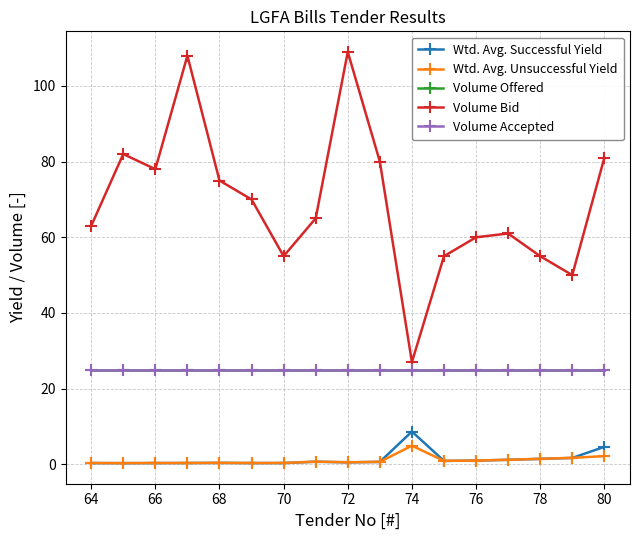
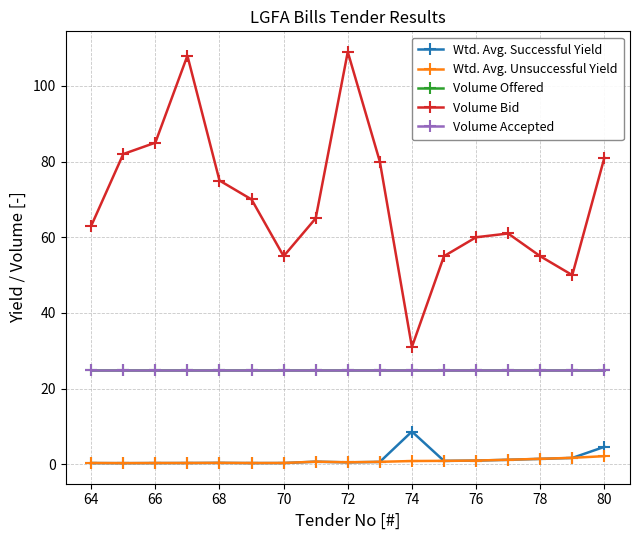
  {
    "Wtd. Avg. Successful Yield": {
      "74": 9,
      "80": 5
    },
    "Wtd. Avg. Unsuccessful Yield": {
-     "74": 5,
+     "74": 1,
      "80": 2
    },
    "Volume Accepted": {
      "64": 25,
      "66": 25,
      "68": 25,
      "70": 25,
      "72": 25,
      "74": 25,
      "76": 25,
      "78": 25,
      "80": 25
    },
    "Volume Bid": {
      "64": 63,
-     "66": 78,
+     "66": 85,
      "68": 75,
      "70": 55,
      "72": 109,
-     "74": 27,
+     "74": 31,
      "76": 60,
      "78": 55,
      "80": 81
    }
  }
